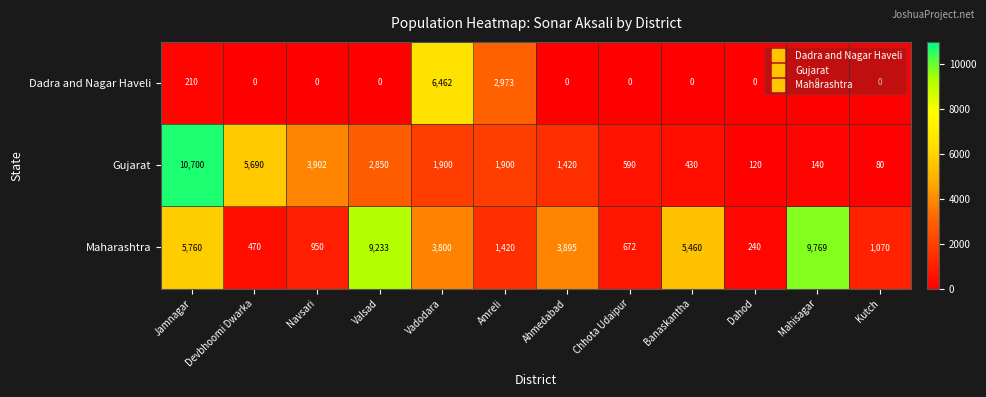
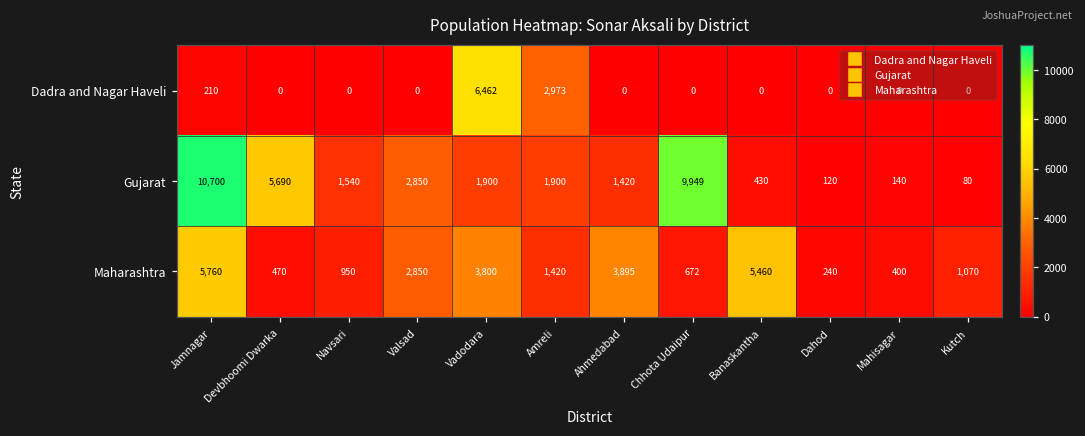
  {
    "Dadra and Nagar Haveli": {
      "Jamnagar": "210",
      "Devbhoomi Dwarka": "0",
      "Navsari": "0",
      "Valsad": "0",
      "Vadodara": "6,462",
      "Amreli": "2,973",
      "Ahmedabad": "0",
      "Chhota Udaipur": "0",
      "Banaskantha": "0",
      "Dahod": "0"
    },
    "Gujarat": {
      "Jamnagar": "10,700",
      "Devbhoomi Dwarka": "5,690",
-     "Navsari": "3,902",
+     "Navsari": "1,540",
      "Valsad": "2,850",
      "Vadodara": "1,900",
      "Amreli": "1,900",
      "Ahmedabad": "1,420",
-     "Chhota Udaipur": "590",
+     "Chhota Udaipur": "9,949",
      "Banaskantha": "430",
      "Dahod": "120",
      "Mahisagar": "140",
      "Kutch": "80"
    },
    "Maharashtra": {
      "Jamnagar": "5,760",
      "Devbhoomi Dwarka": "470",
      "Navsari": "950",
-     "Valsad": "9,233",
+     "Valsad": "2,850",
      "Vadodara": "3,800",
      "Amreli": "1,420",
      "Ahmedabad": "3,895",
      "Chhota Udaipur": "672",
      "Banaskantha": "5,460",
      "Dahod": "240",
-     "Mahisagar": "9,769",
+     "Mahisagar": "400",
      "Kutch": "1,070"
    }
  }
